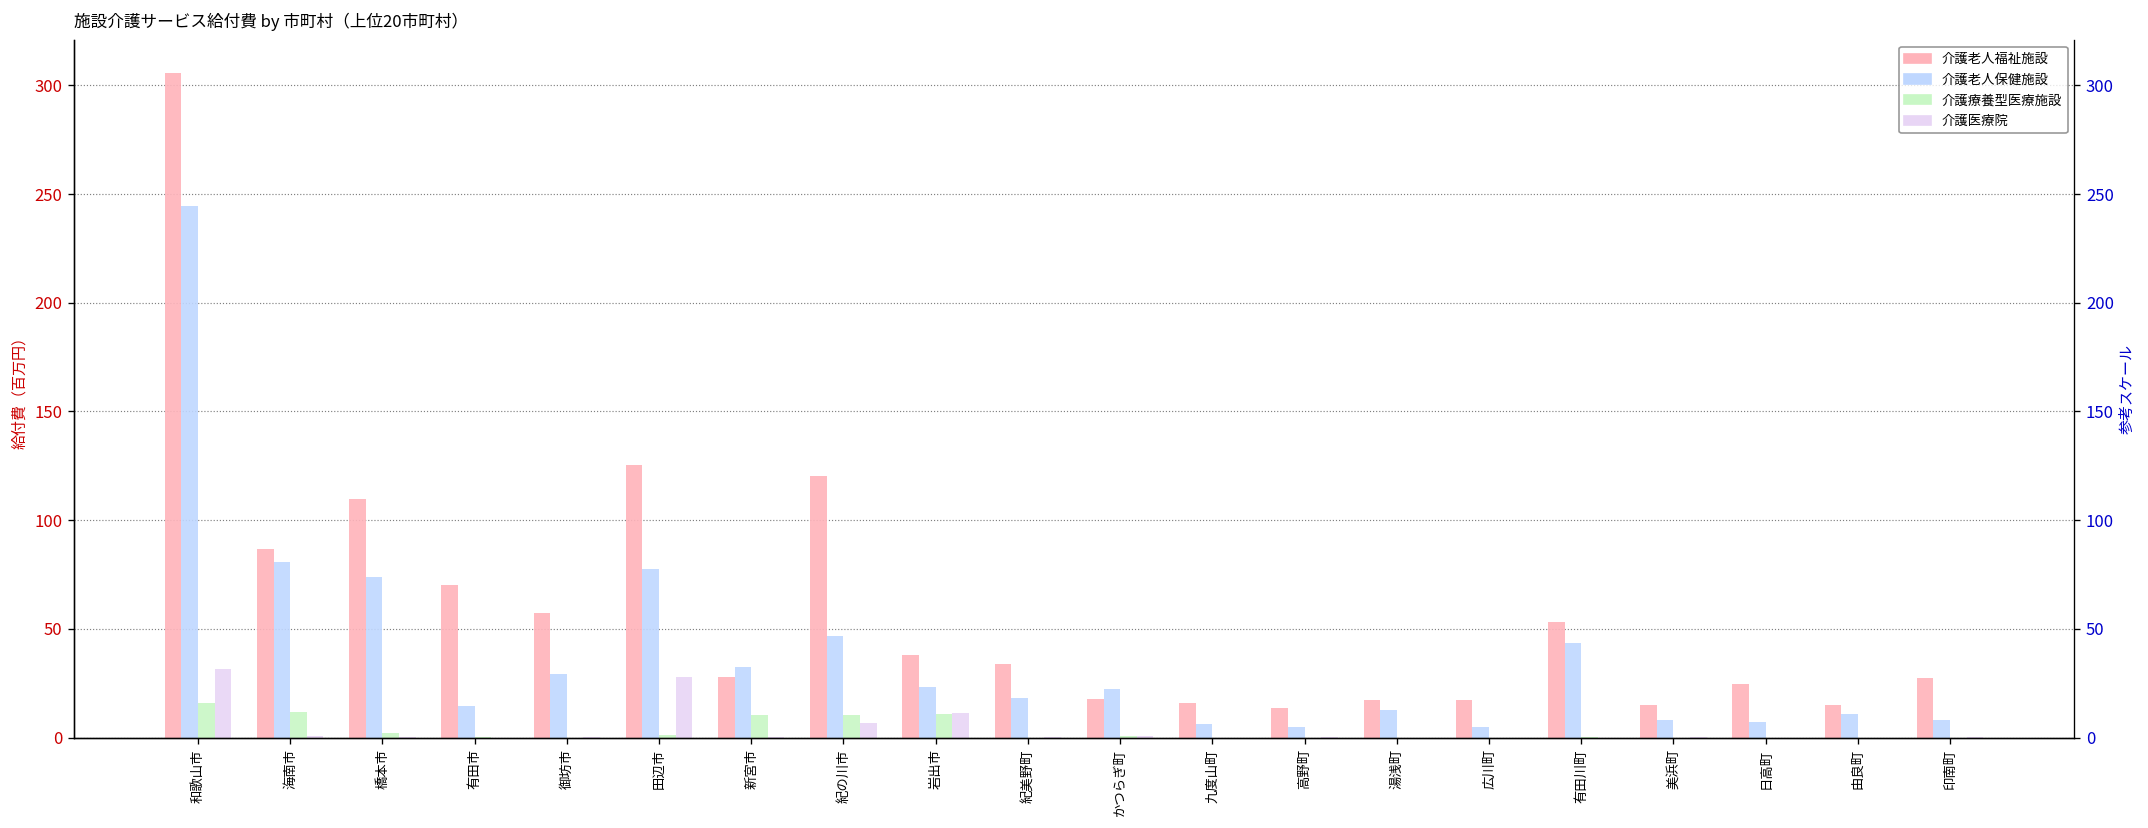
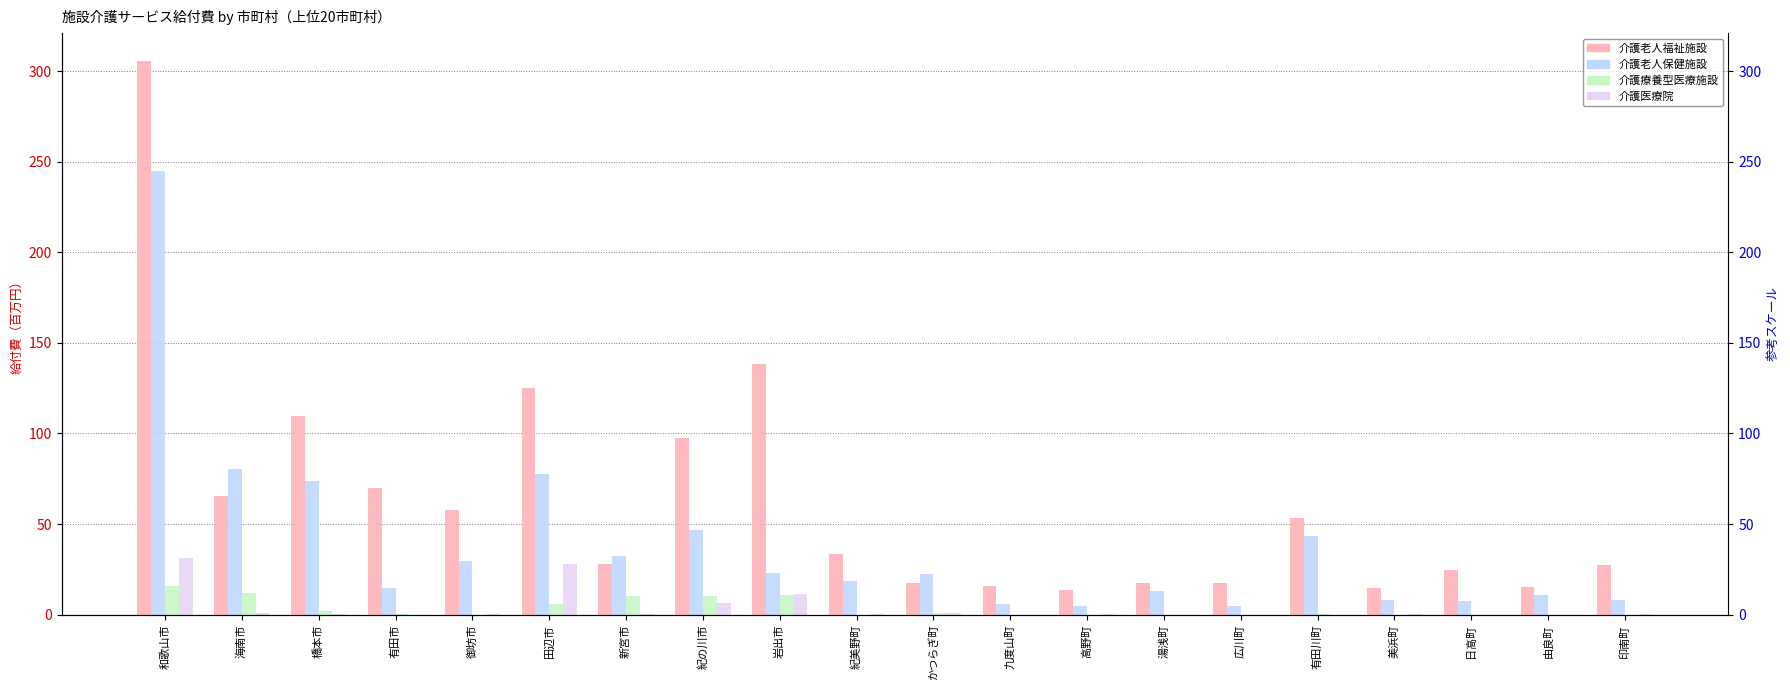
  {
    "介護老人福祉施設": {
      "和歌山市": 306,
-     "海南市": 87,
+     "海南市": 66,
      "橋本市": 110,
      "有田市": 70,
      "御坊市": 57,
      "田辺市": 125,
      "新宮市": 28,
-     "紀の川市": 120,
-     "岩出市": 38,
+     "紀の川市": 98,
+     "岩出市": 139,
      "紀美野町": 34,
      "かつらぎ町": 18,
      "九度山町": 16,
      "高野町": 14,
      "湯浅町": 17,
      "広川町": 17,
      "有田川町": 53,
      "美浜町": 15,
      "日高町": 25,
      "由良町": 15,
      "印南町": 27
    },
    "介護療養型医療施設": {
      "和歌山市": 16,
      "海南市": 12,
      "橋本市": 2,
      "御坊市": 0,
-     "田辺市": 1,
+     "田辺市": 6,
      "新宮市": 10,
      "紀の川市": 10,
      "岩出市": 11,
      "紀美野町": 0,
      "九度山町": 0,
      "高野町": 0,
      "湯浅町": 0,
      "広川町": 0,
      "美浜町": 0,
      "日高町": 0,
      "由良町": 0,
      "印南町": 0
    }
  }
